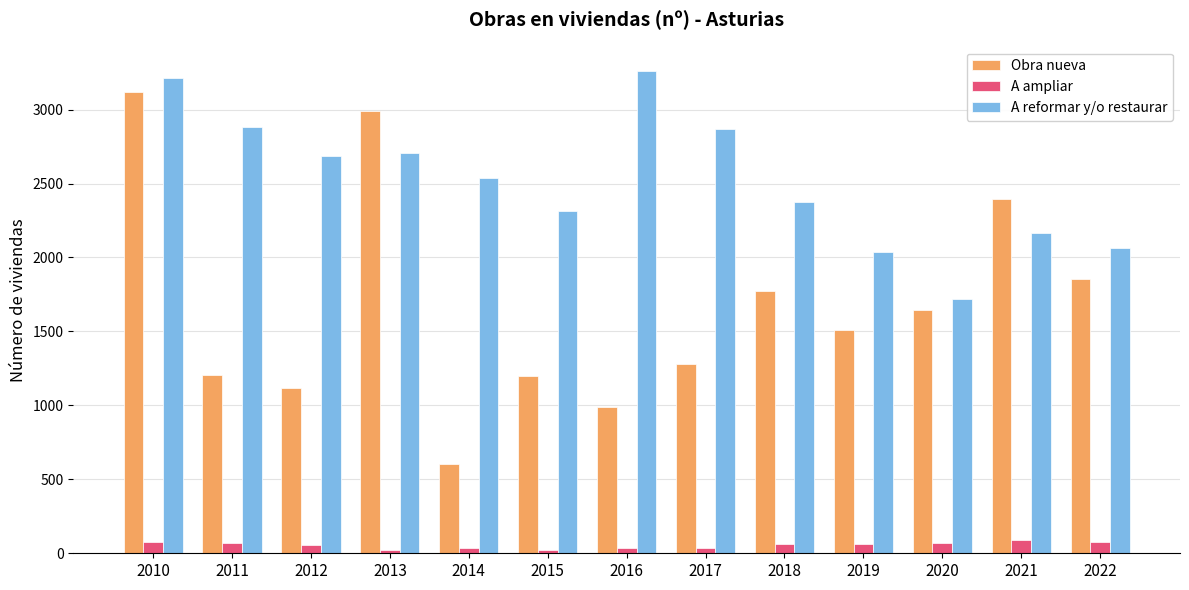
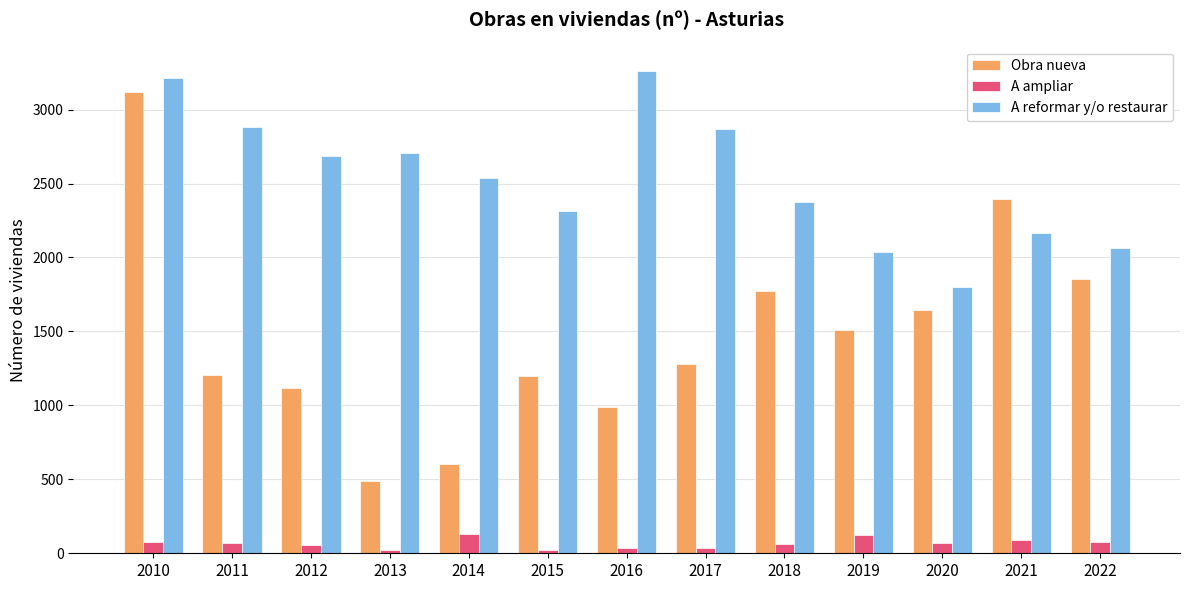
  {
    "Obra nueva": {
      "2010": 3120,
      "2011": 1210,
      "2012": 1120,
-     "2013": 2990,
+     "2013": 490,
      "2014": 600,
      "2015": 1200,
      "2016": 990,
      "2017": 1280,
      "2018": 1780,
      "2019": 1510,
      "2020": 1650,
      "2021": 2400,
      "2022": 1850
    },
    "A ampliar": {
      "2010": 80,
      "2011": 70,
      "2012": 60,
      "2013": 30,
-     "2014": 30,
+     "2014": 130,
      "2015": 20,
      "2016": 40,
      "2017": 40,
      "2018": 70,
-     "2019": 70,
+     "2019": 120,
      "2020": 70,
      "2021": 90,
      "2022": 80
    },
    "A reformar y/o restaurar": {
      "2010": 3210,
      "2011": 2880,
      "2012": 2690,
      "2013": 2710,
      "2014": 2540,
      "2015": 2320,
      "2016": 3260,
      "2017": 2870,
      "2018": 2370,
      "2019": 2040,
-     "2020": 1720,
+     "2020": 1800,
      "2021": 2170,
      "2022": 2060
    }
  }
